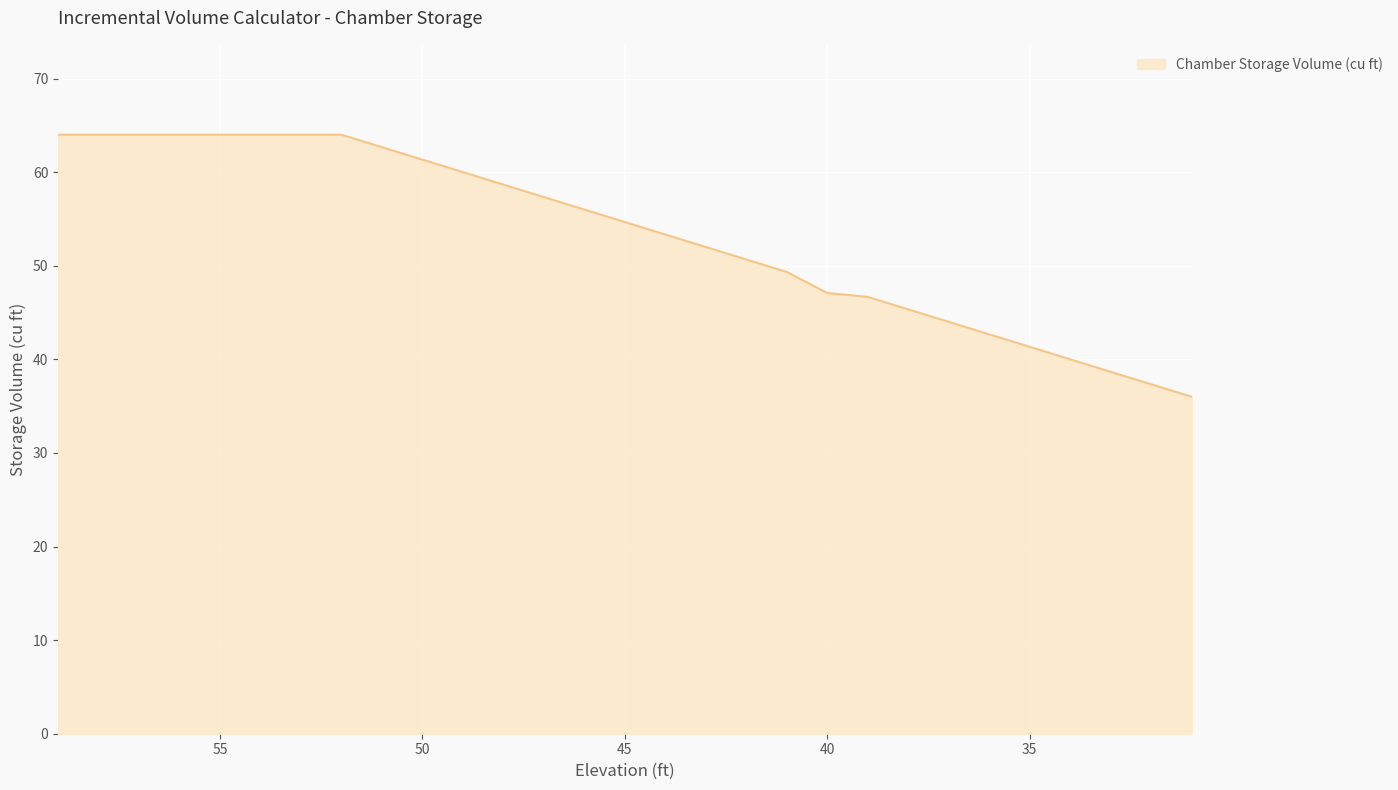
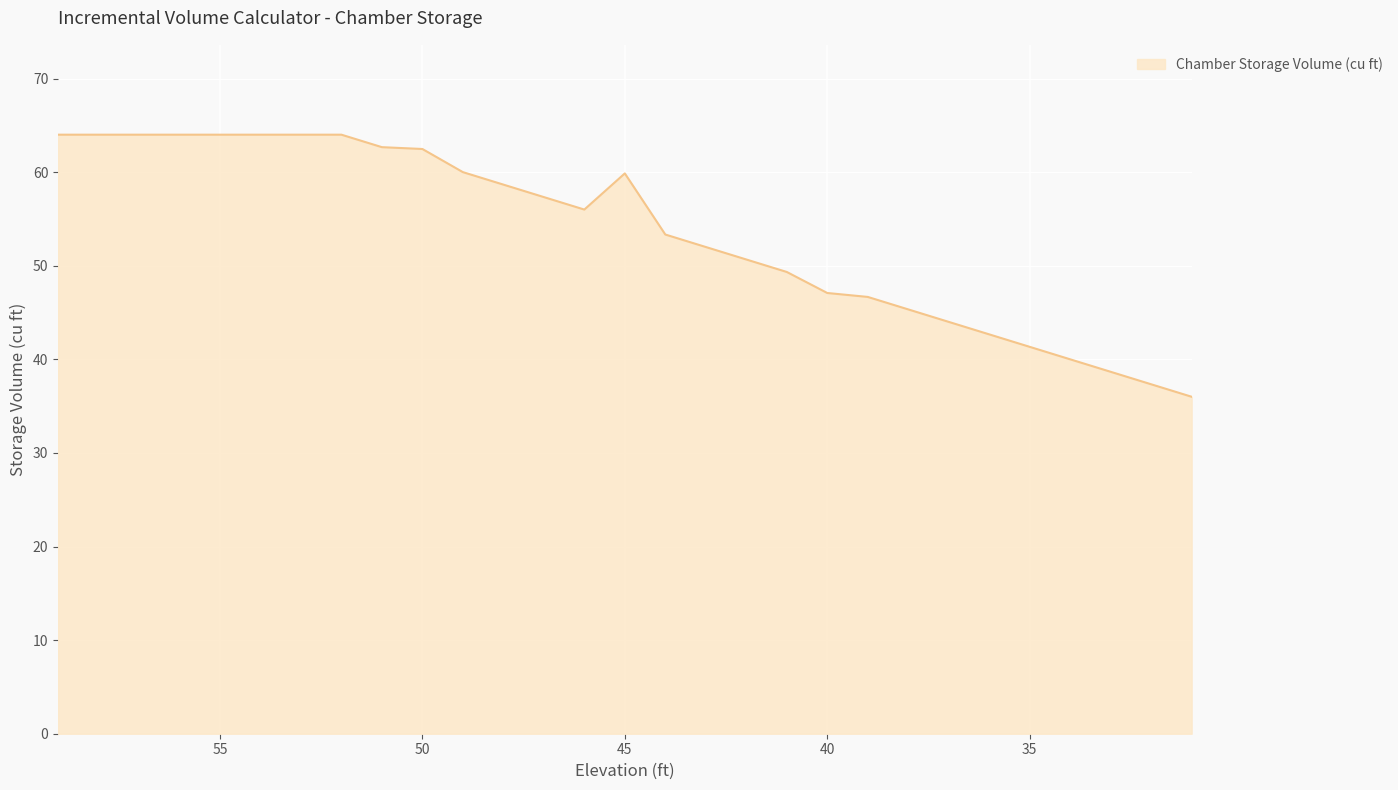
  {
    "55": 64,
-   "50": 61,
-   "45": 55,
+   "50": 62,
+   "45": 60,
    "40": 47,
    "35": 41
  }
